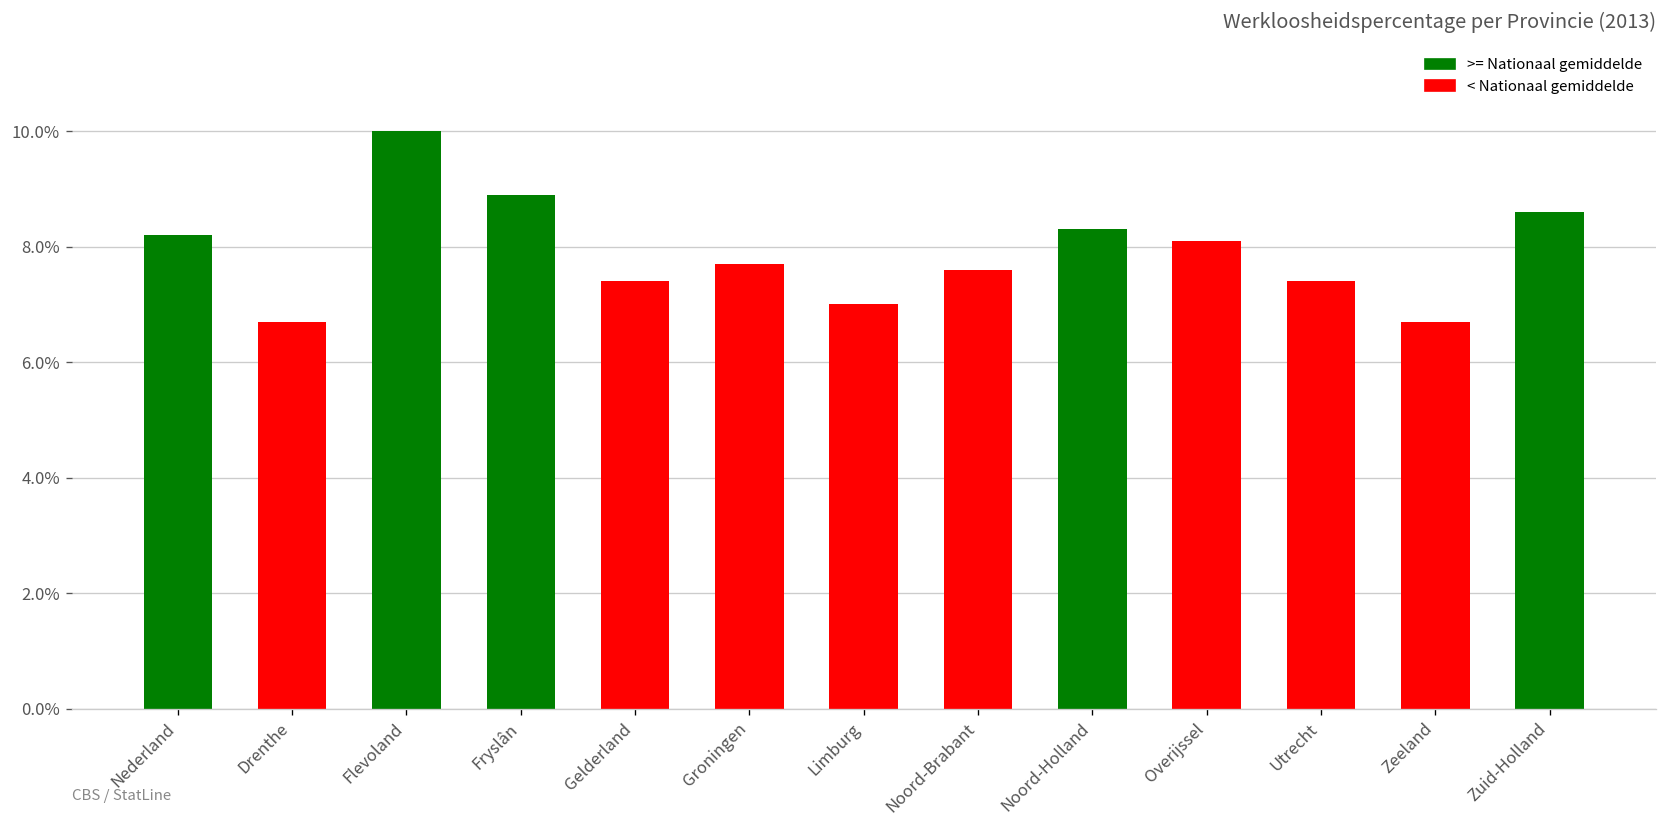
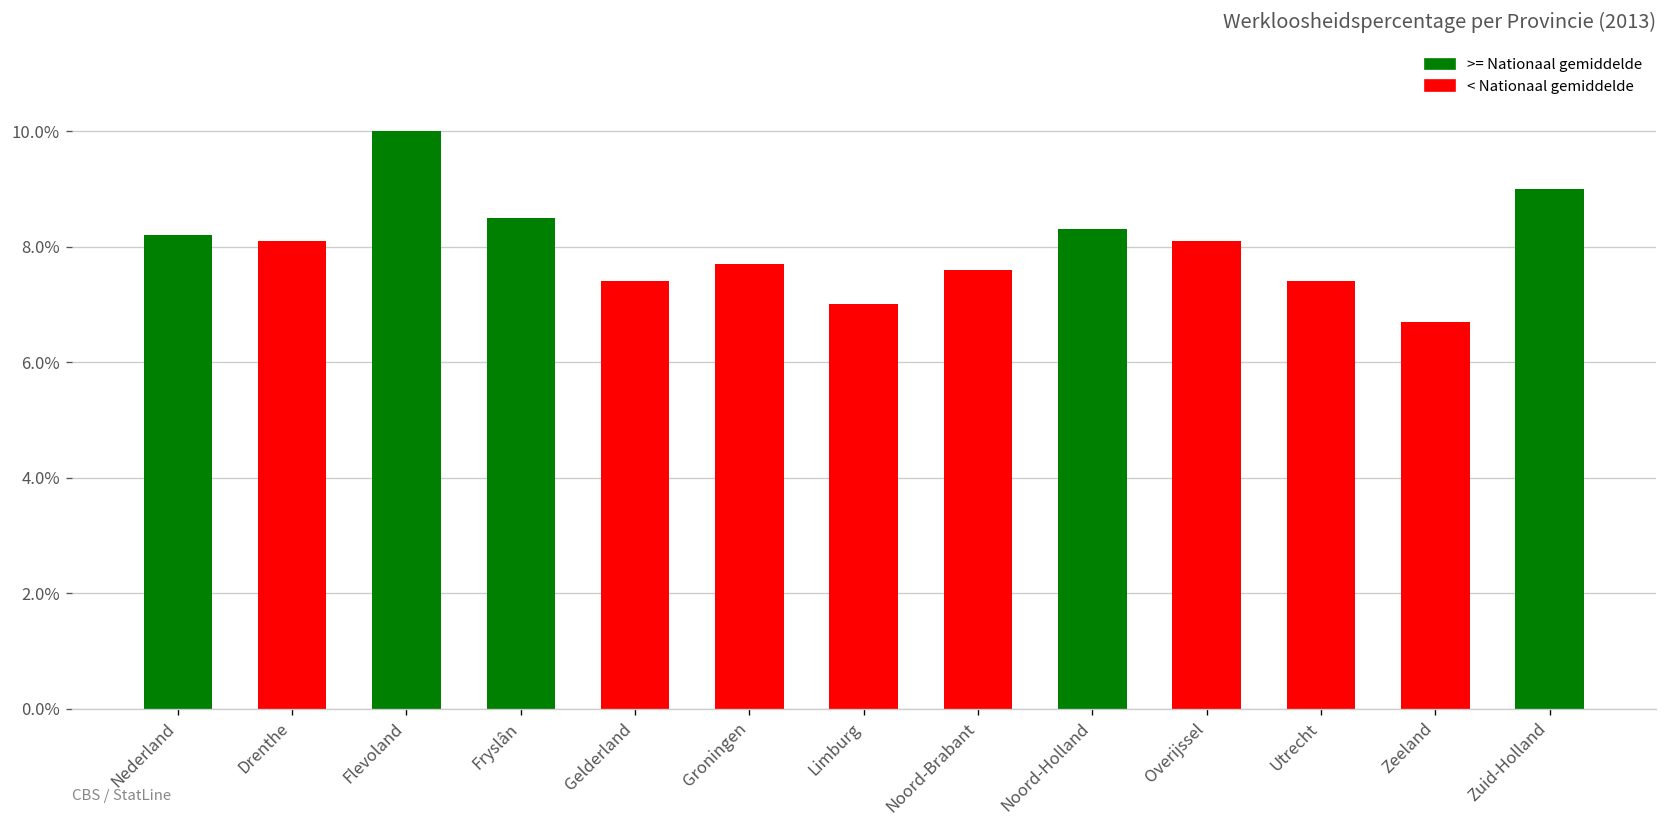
  {
    "Nederland": "8.2%",
-   "Drenthe": "6.7%",
+   "Drenthe": "8.1%",
    "Flevoland": "10.0%",
-   "Fryslân": "8.9%",
+   "Fryslân": "8.5%",
    "Gelderland": "7.4%",
    "Groningen": "7.7%",
    "Limburg": "7.0%",
    "Noord-Brabant": "7.6%",
    "Noord-Holland": "8.3%",
    "Overijssel": "8.1%",
    "Utrecht": "7.4%",
    "Zeeland": "6.7%",
-   "Zuid-Holland": "8.6%"
+   "Zuid-Holland": "9.0%"
  }
